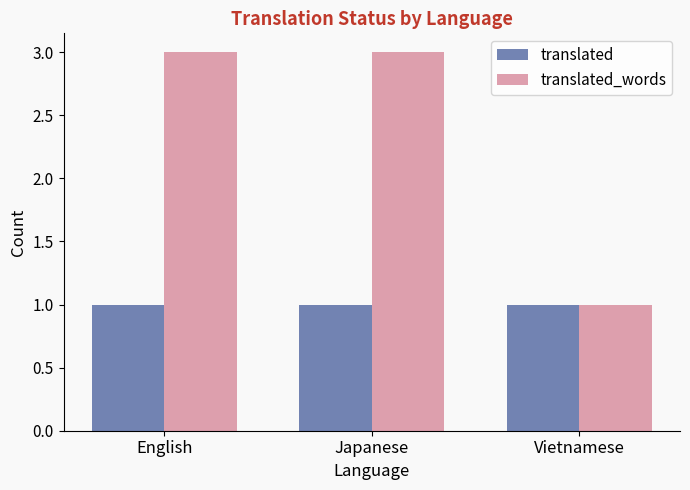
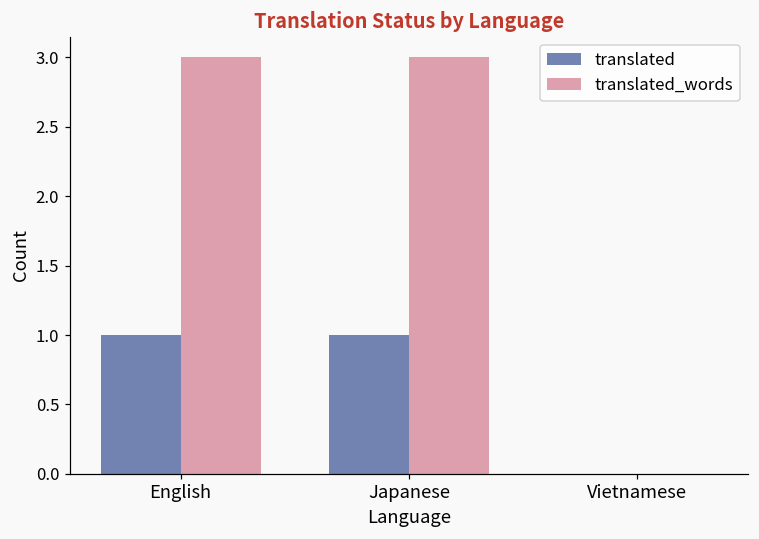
  {
    "translated": {
      "English": 1,
      "Japanese": 1,
-     "Vietnamese": 1
+     "Vietnamese": 0
    },
    "translated_words": {
      "English": 3,
      "Japanese": 3,
-     "Vietnamese": 1
+     "Vietnamese": 0
    }
  }
